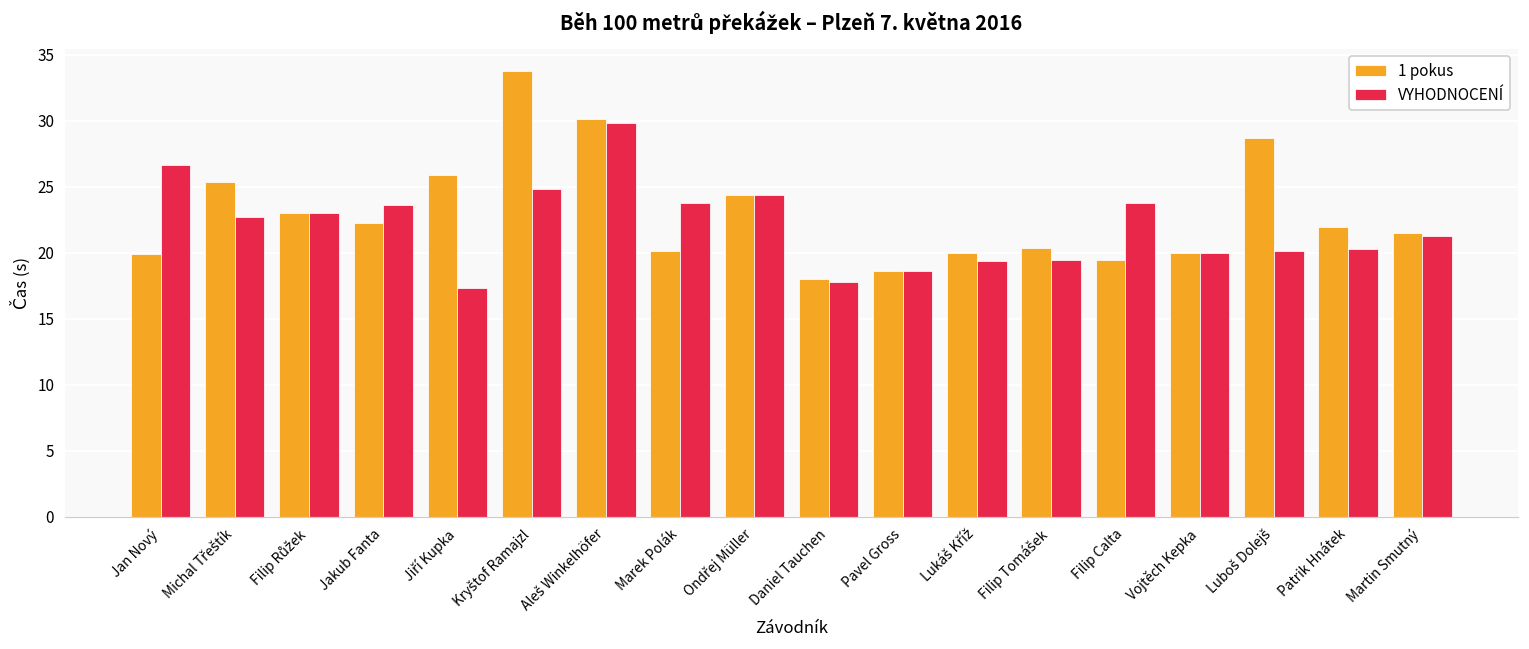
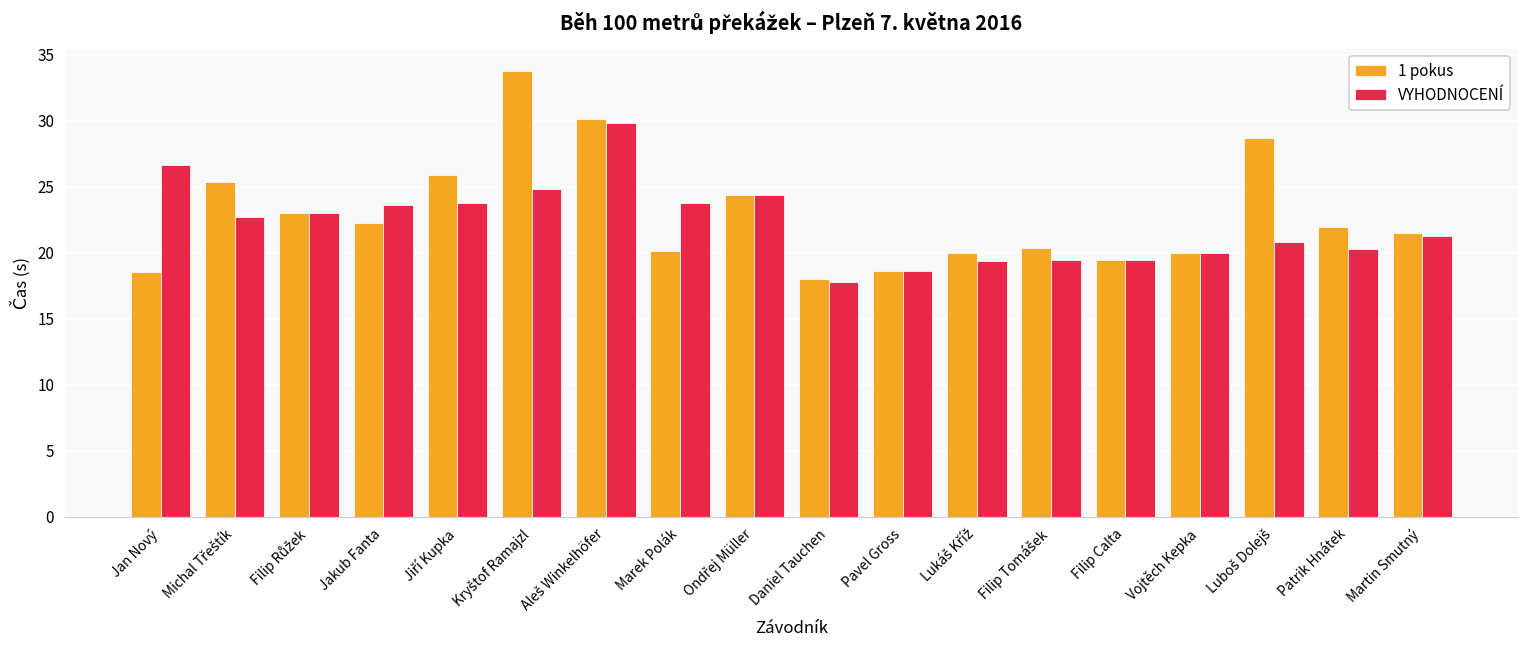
  {
    "1 pokus": {
-     "Jan Nový": 19.9,
+     "Jan Nový": 18.5,
      "Michal Třeštík": 25.3,
      "Filip Růžek": 23.0,
      "Jakub Fanta": 22.2,
      "Jiří Kupka": 25.9,
      "Kryštof Ramajzl": 33.8,
      "Aleš Winkelhöfer": 30.2,
      "Marek Polák": 20.1,
      "Ondřej Müller": 24.4,
      "Daniel Tauchen": 18.0,
      "Pavel Gross": 18.6,
      "Lukáš Kříž": 20.0,
      "Filip Tomášek": 20.4,
      "Filip Calta": 19.4,
      "Vojtěch Kepka": 20.0,
      "Luboš Dolejš": 28.7,
      "Patrik Hnátek": 21.9,
      "Martin Smutný": 21.5
    },
    "VYHODNOCENÍ": {
      "Jan Nový": 26.6,
      "Michal Třeštík": 22.7,
      "Filip Růžek": 23.0,
      "Jakub Fanta": 23.6,
-     "Jiří Kupka": 17.3,
+     "Jiří Kupka": 23.7,
      "Kryštof Ramajzl": 24.8,
      "Aleš Winkelhöfer": 29.9,
      "Marek Polák": 23.7,
      "Ondřej Müller": 24.4,
      "Daniel Tauchen": 17.8,
      "Pavel Gross": 18.6,
      "Lukáš Kříž": 19.4,
      "Filip Tomášek": 19.4,
-     "Filip Calta": 23.7,
+     "Filip Calta": 19.4,
      "Vojtěch Kepka": 20.0,
-     "Luboš Dolejš": 20.1,
+     "Luboš Dolejš": 20.8,
      "Patrik Hnátek": 20.2,
      "Martin Smutný": 21.3
    }
  }
